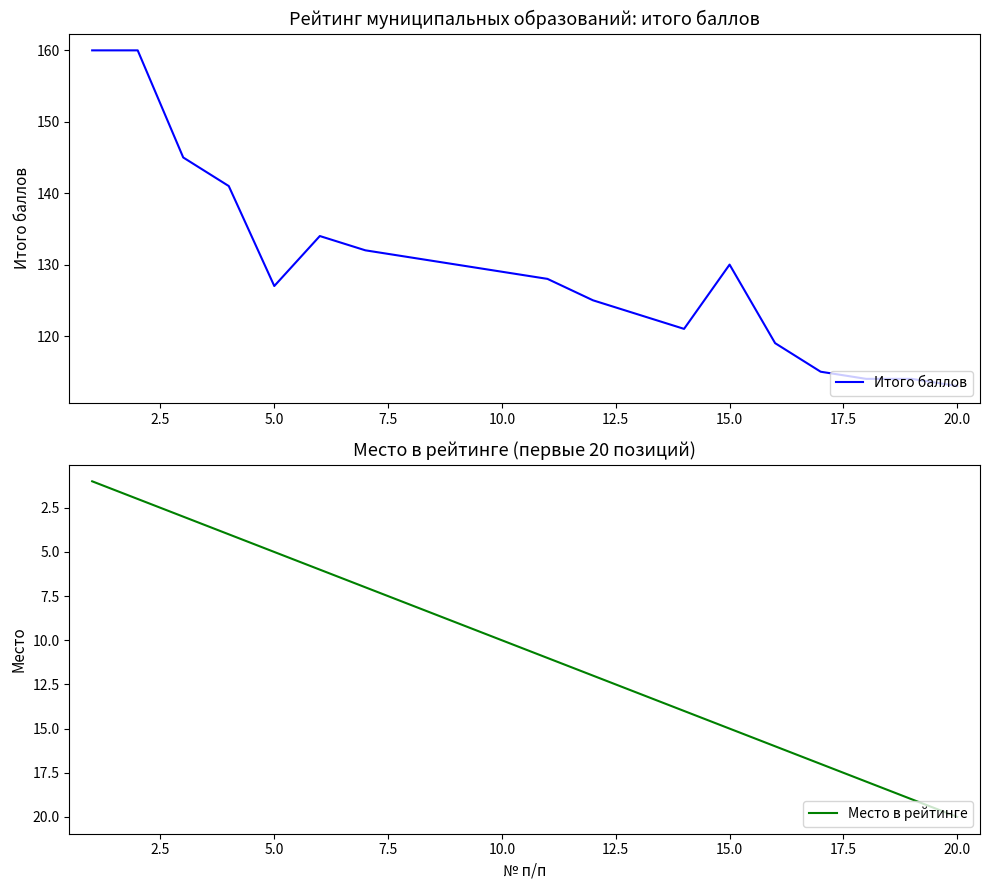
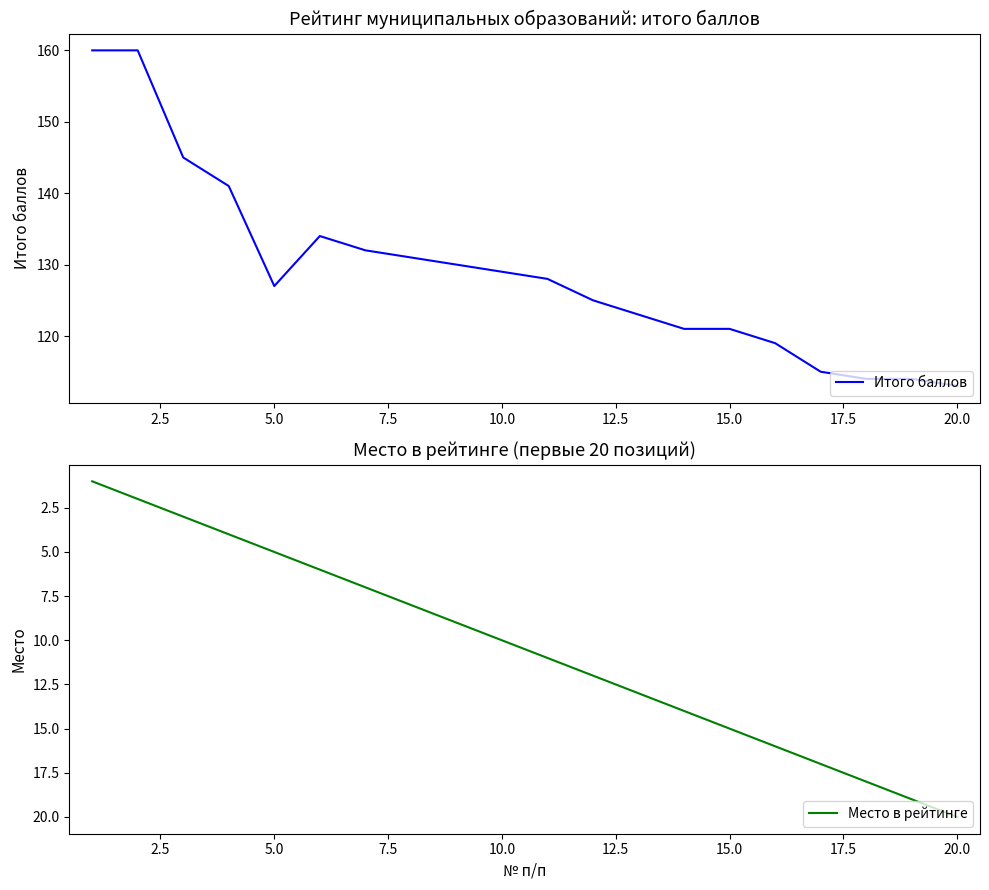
  {
    "Рейтинг муниципальных образований: итого баллов": {
      "5.0": 127,
      "10.0": 129,
-     "15.0": 130
+     "15.0": 121
    },
    "Место в рейтинге (первые 20 позиций)": {
      "5.0": 5.0,
      "10.0": 10.0,
      "15.0": 15.0
    }
  }
